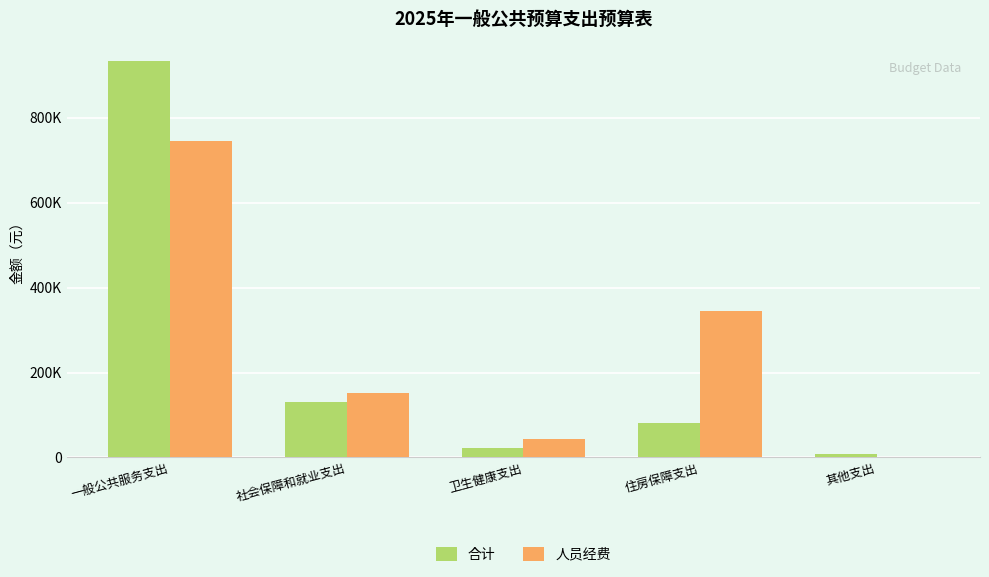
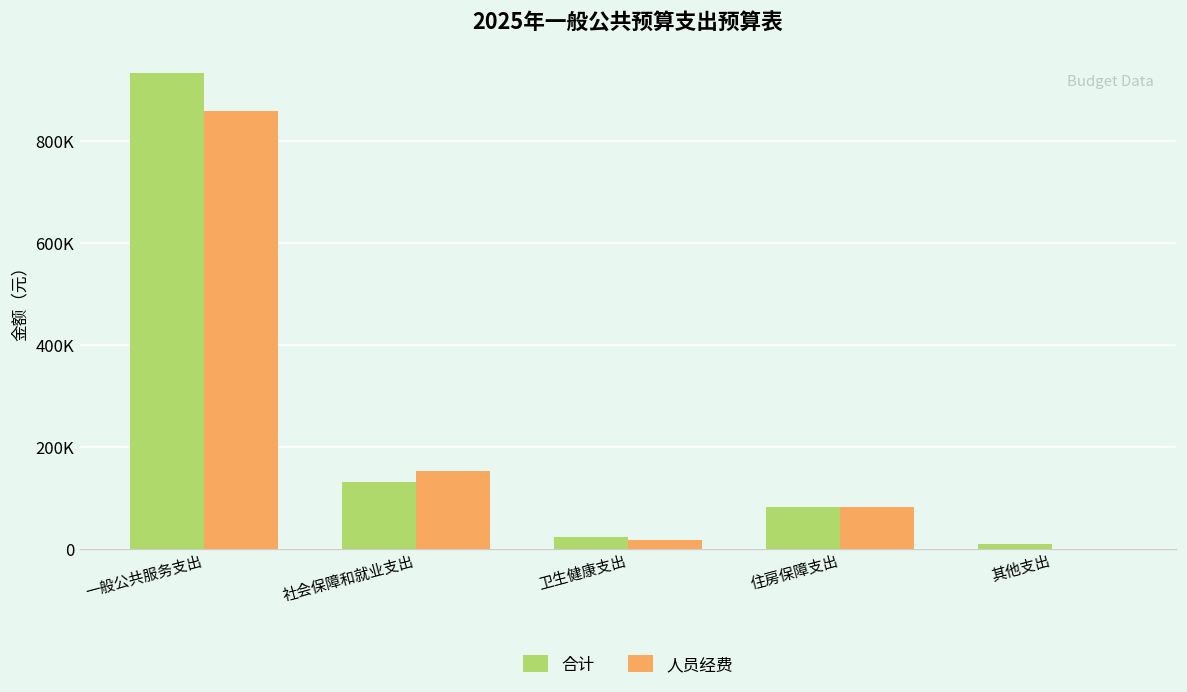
  {
    "合计": {
      "一般公共服务支出": 930000,
      "社会保障和就业支出": 130000,
      "卫生健康支出": 20000,
      "住房保障支出": 80000,
      "其他支出": 10000
    },
    "人员经费": {
-     "一般公共服务支出": 740000,
+     "一般公共服务支出": 860000,
      "社会保障和就业支出": 150000,
-     "卫生健康支出": 40000,
-     "住房保障支出": 350000,
+     "卫生健康支出": 20000,
+     "住房保障支出": 80000,
      "其他支出": 0
    }
  }
